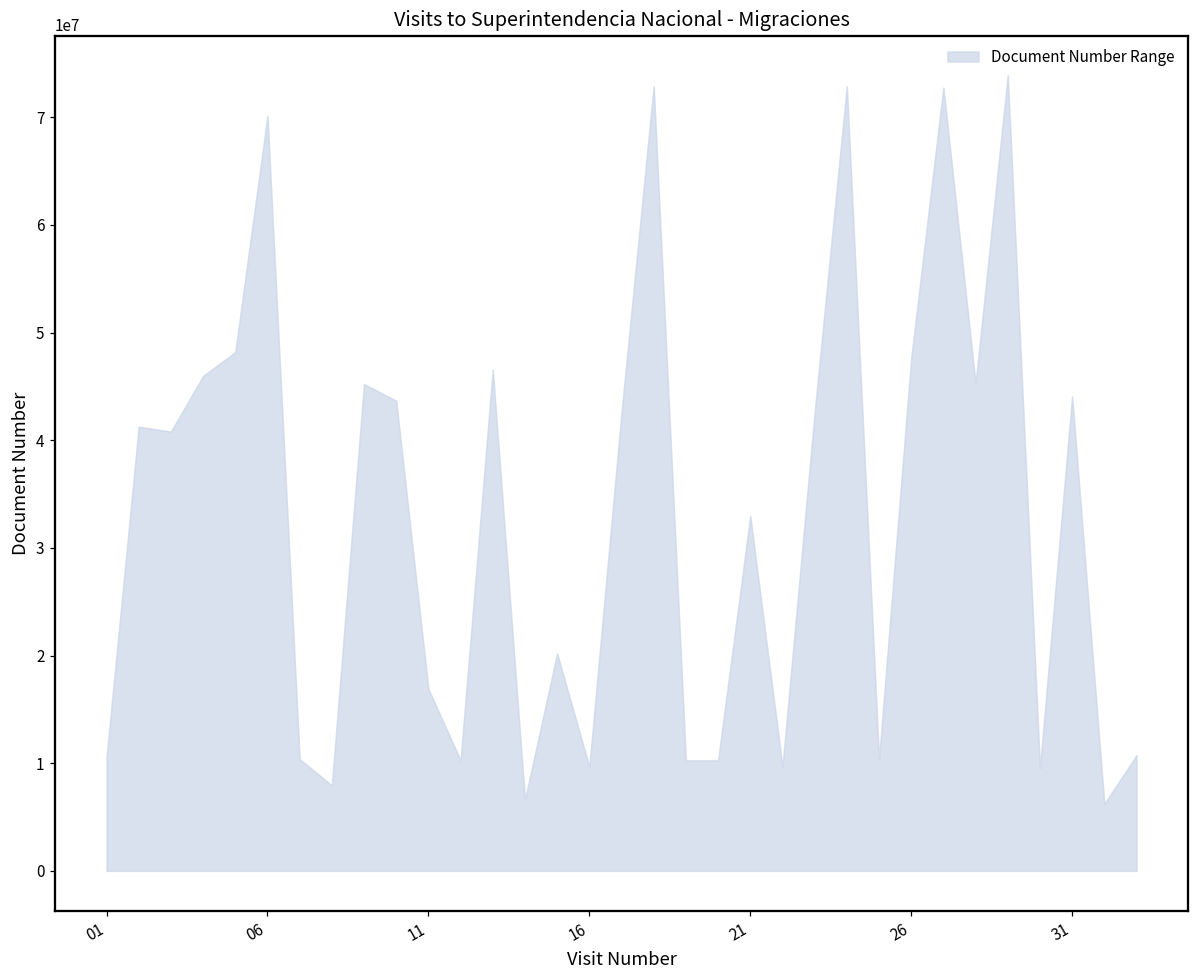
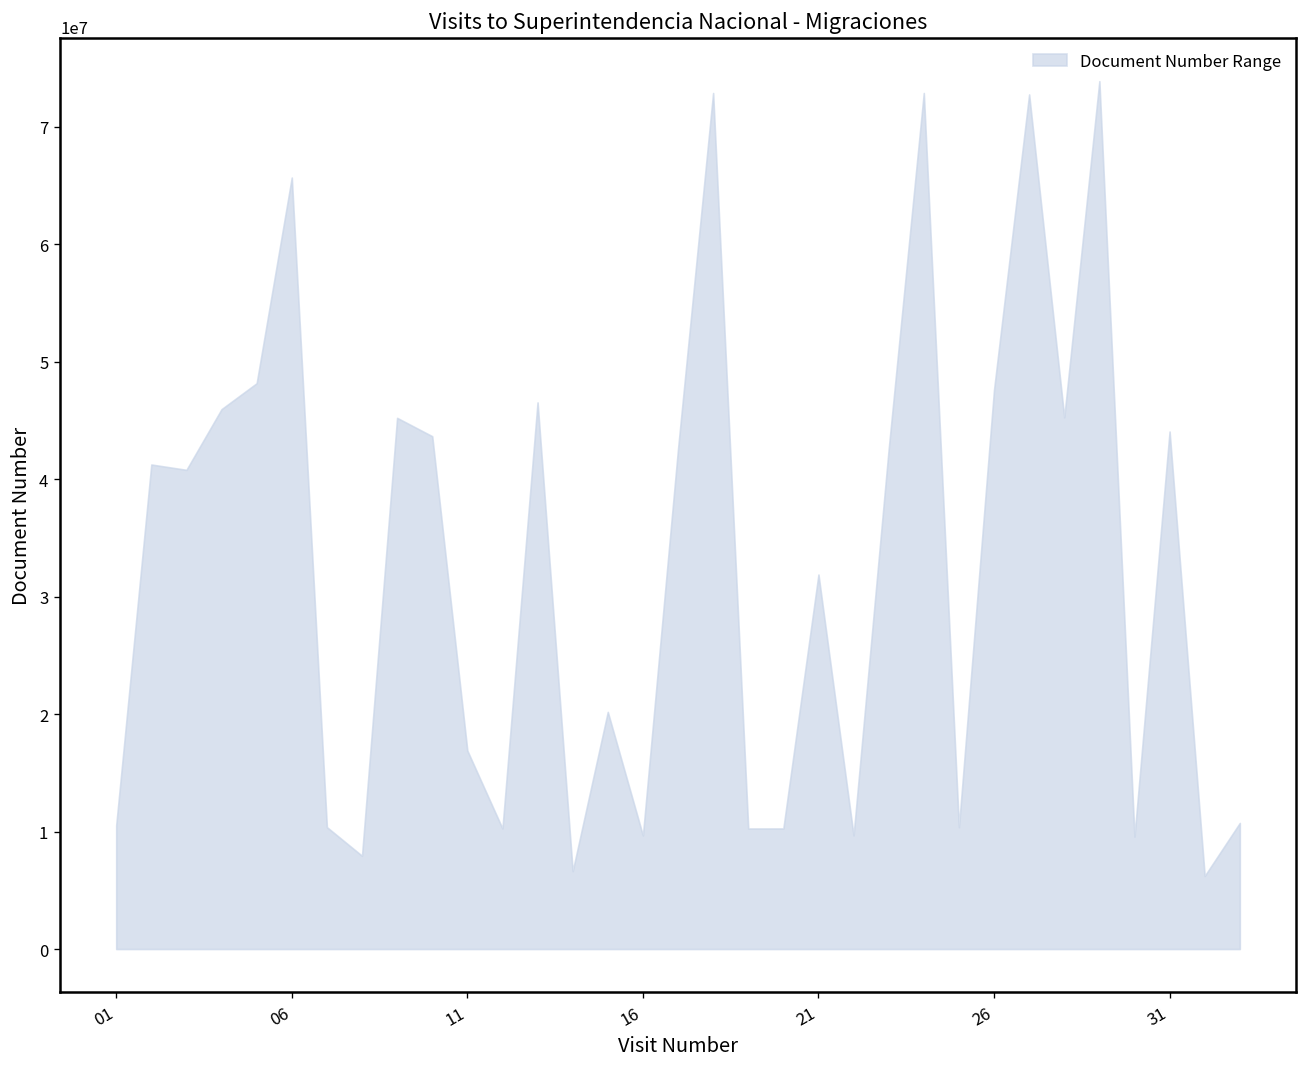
  {
    "01": 11000000,
-   "06": 70000000,
+   "06": 66000000,
    "11": 17000000,
    "16": 10000000,
-   "21": 33000000,
+   "21": 32000000,
    "26": 48000000,
    "31": 44000000
  }
